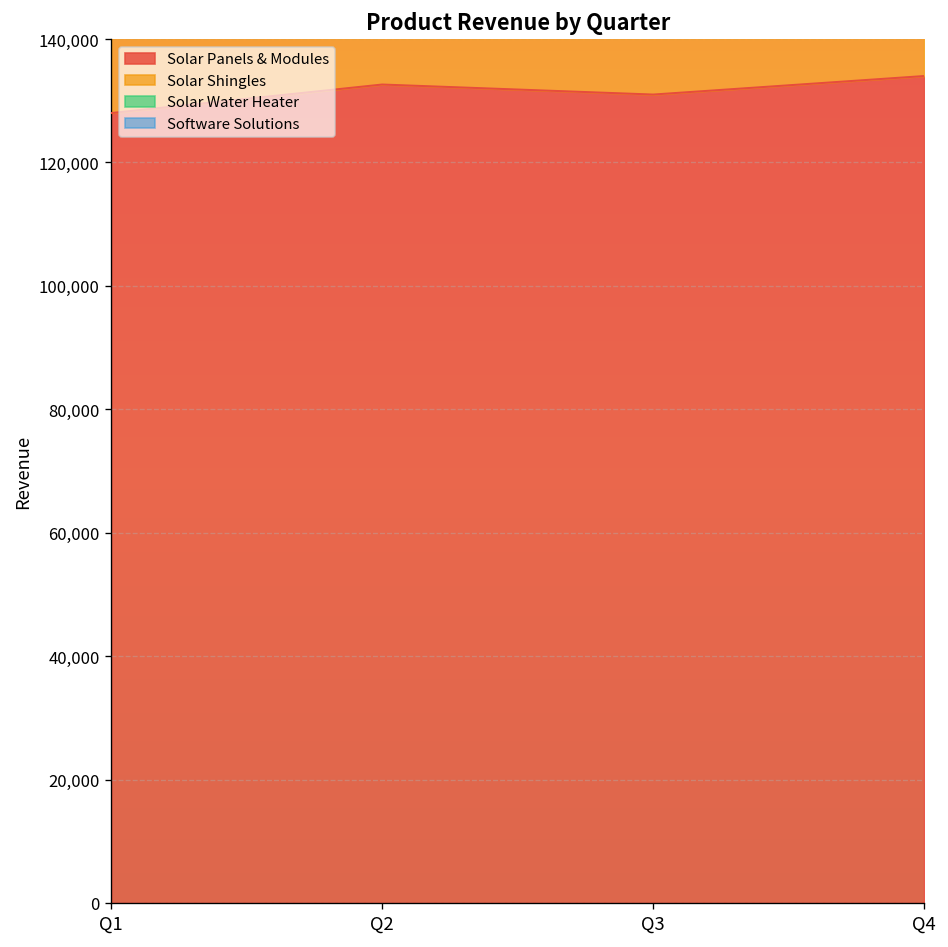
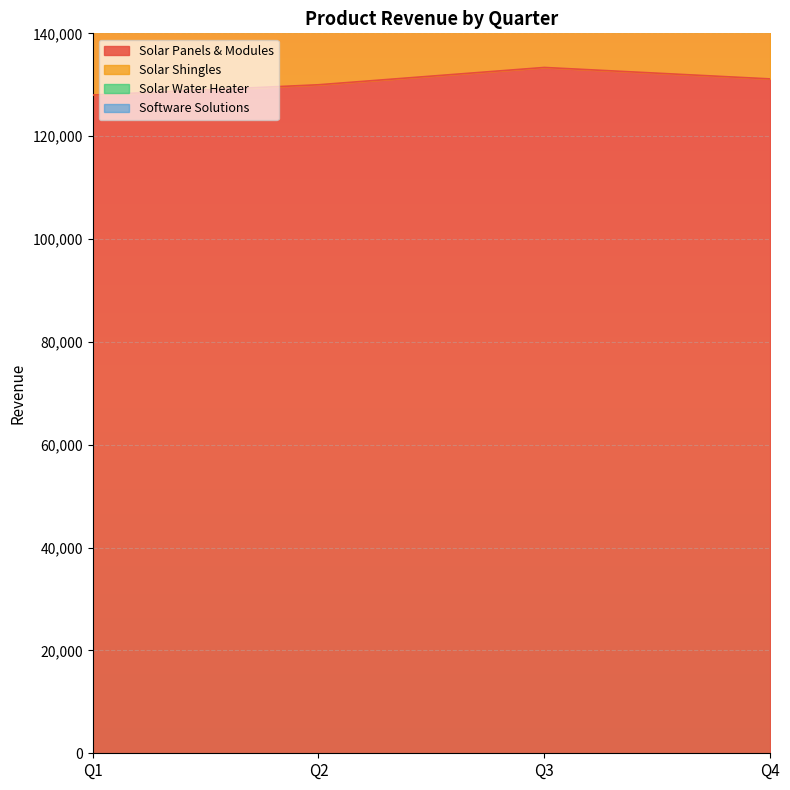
  {
    "Solar Panels & Modules": {
      "Q1": "128,000",
-     "Q2": "133,000",
-     "Q3": "131,000",
-     "Q4": "134,000"
+     "Q2": "130,000",
+     "Q3": "133,000",
+     "Q4": "131,000"
    }
  }
